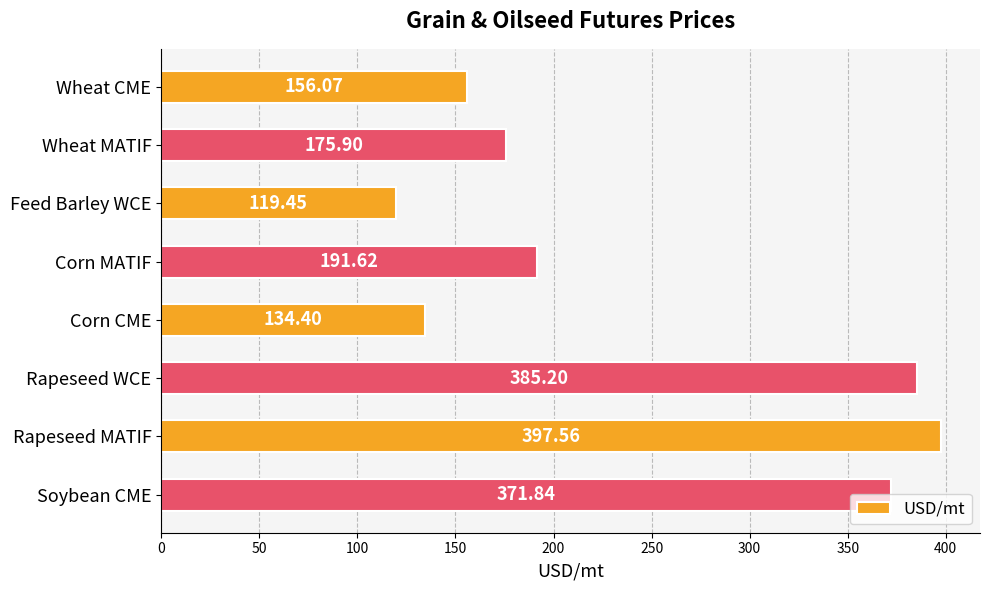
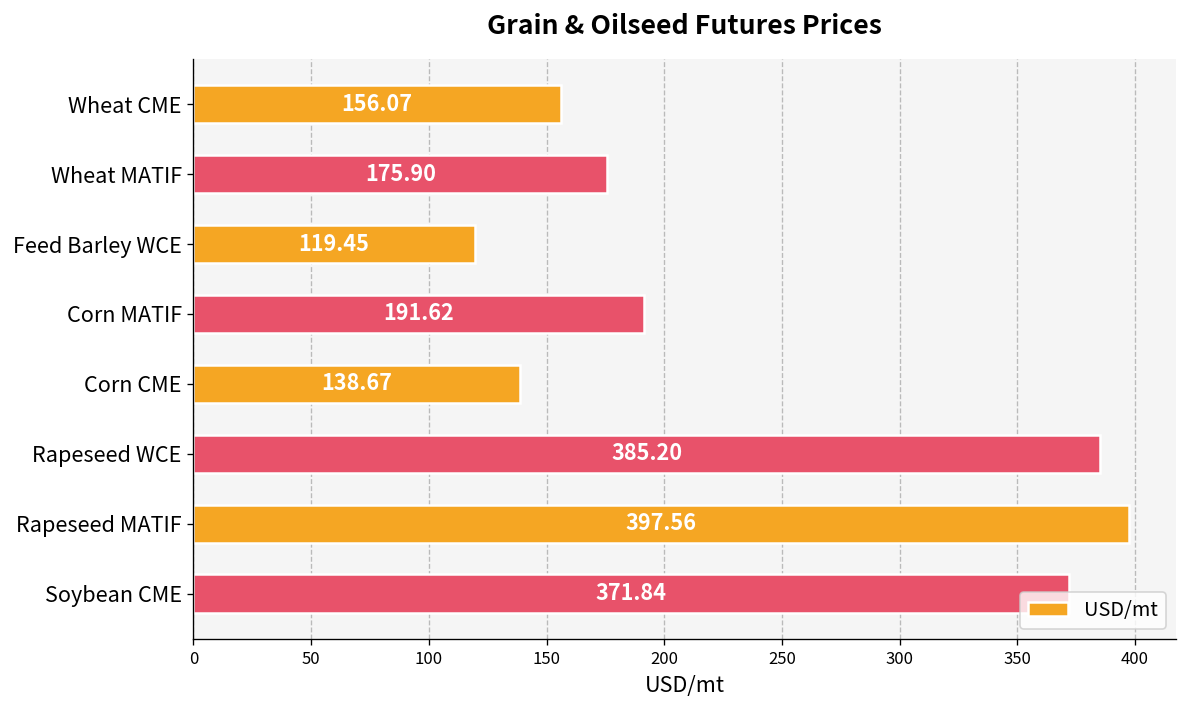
  {
    "Wheat CME": 156.07,
    "Wheat MATIF": 175.90,
    "Feed Barley WCE": 119.45,
    "Corn MATIF": 191.62,
-   "Corn CME": 134.40,
+   "Corn CME": 138.67,
    "Rapeseed WCE": 385.20,
    "Rapeseed MATIF": 397.56
  }
